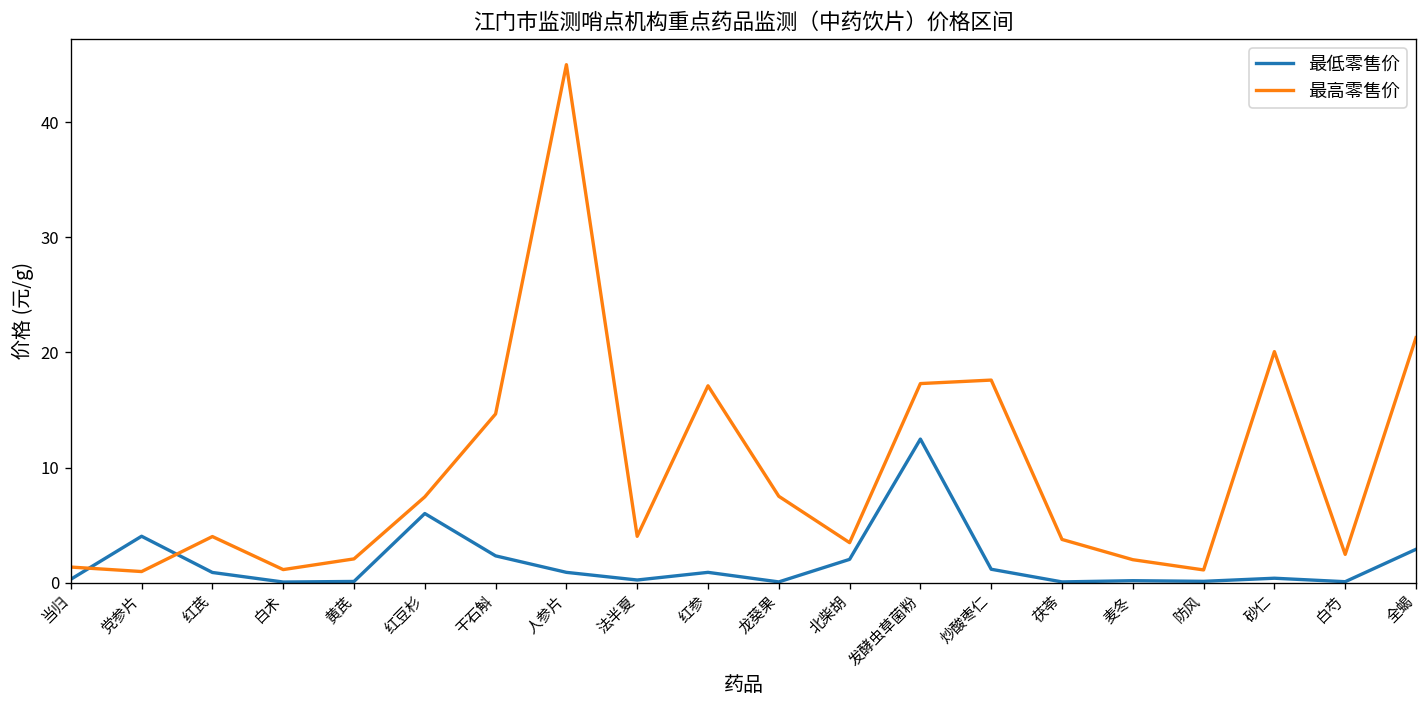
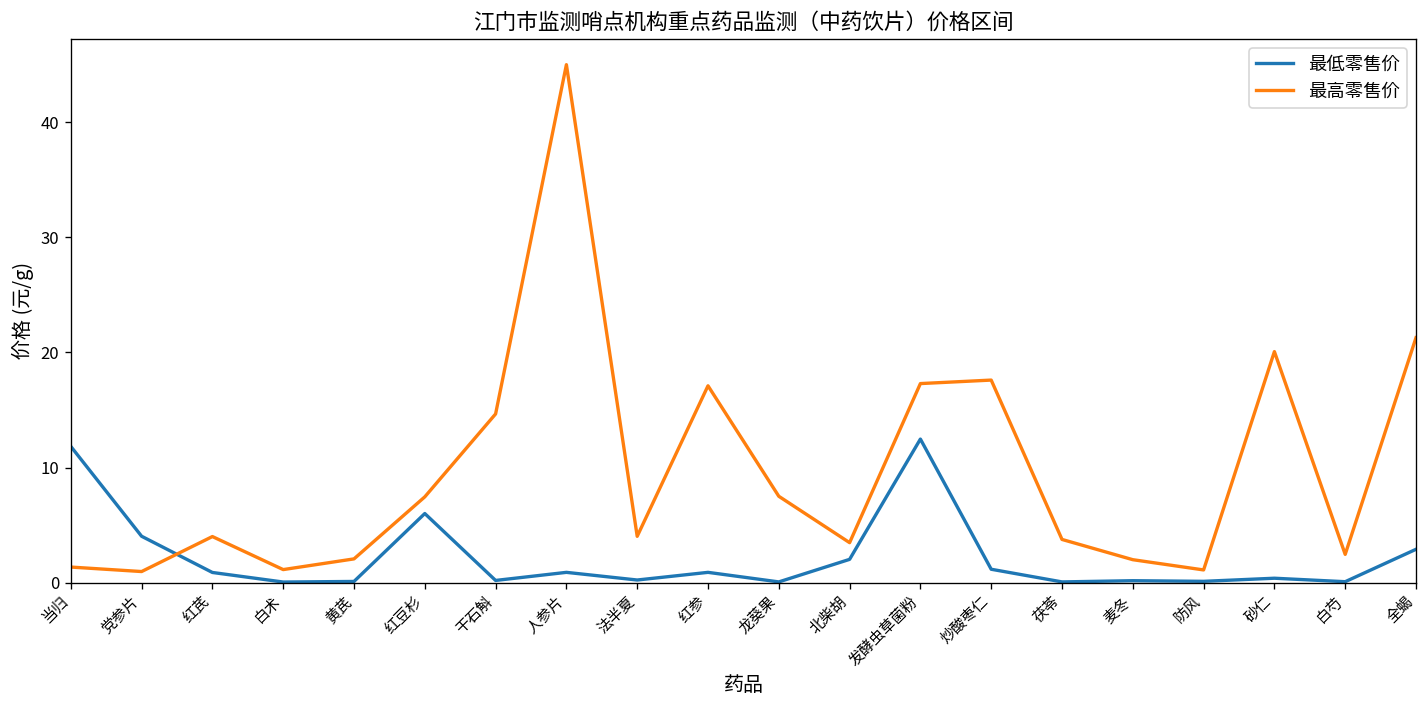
  {
    "最低零售价": {
-     "当归": 0,
+     "当归": 12,
      "党参片": 4,
      "红芪": 1,
      "白术": 0,
      "黄芪": 0,
      "红豆杉": 6,
-     "干石斛": 2,
+     "干石斛": 0,
      "人参片": 1,
      "法半夏": 0,
      "红参": 1,
      "龙葵果": 0,
      "北柴胡": 2,
      "发酵虫草菌粉": 12,
      "炒酸枣仁": 1,
      "茯苓": 0,
      "麦冬": 0,
      "防风": 0,
      "砂仁": 0,
      "白芍": 0,
      "全蝎": 3
    },
    "最高零售价": {
      "当归": 1,
      "党参片": 1,
      "红芪": 4,
      "白术": 1,
      "黄芪": 2,
      "红豆杉": 7,
      "干石斛": 15,
      "人参片": 45,
      "法半夏": 4,
      "红参": 17,
      "龙葵果": 8,
      "北柴胡": 3,
      "发酵虫草菌粉": 17,
      "炒酸枣仁": 18,
      "茯苓": 4,
      "麦冬": 2,
      "防风": 1,
      "砂仁": 20,
      "白芍": 2,
      "全蝎": 21
    }
  }
